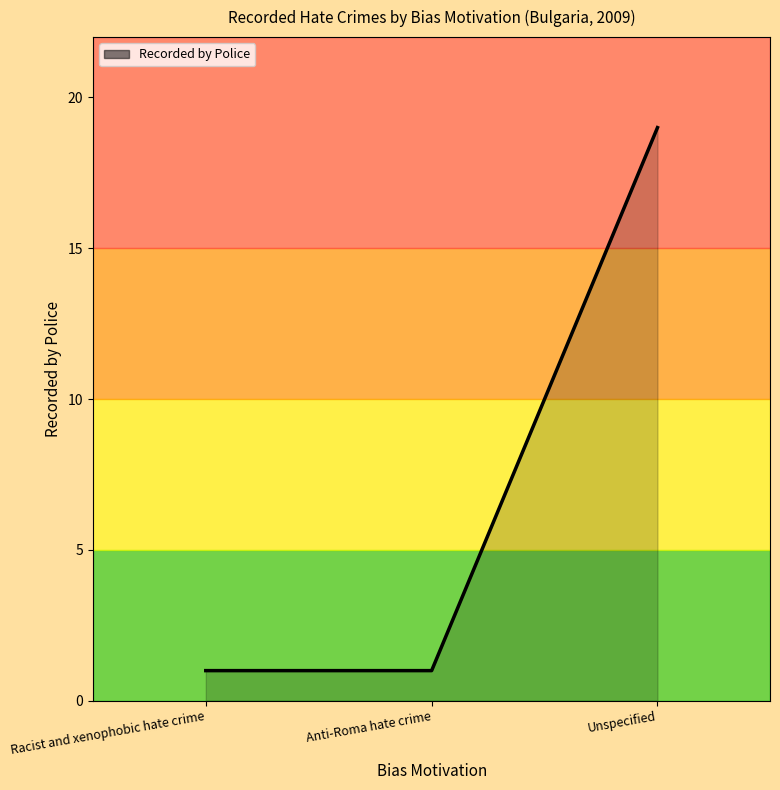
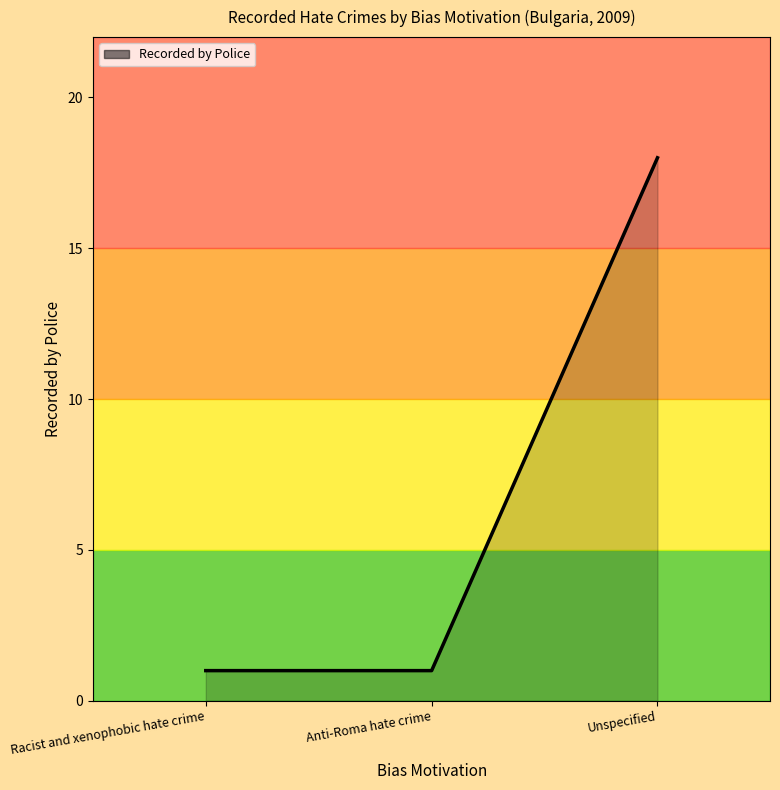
  {
    "Recorded by Police": {
      "Racist and xenophobic hate crime": 1,
      "Anti-Roma hate crime": 1,
-     "Unspecified": 19
+     "Unspecified": 18
    }
  }
